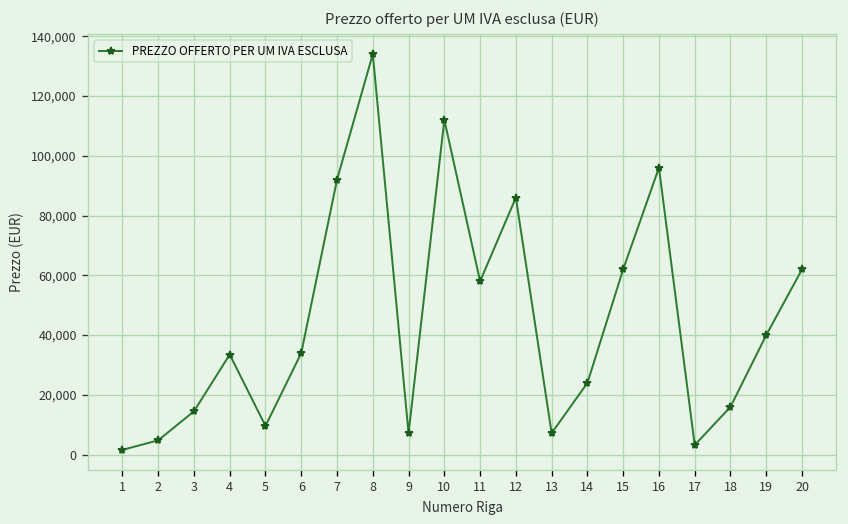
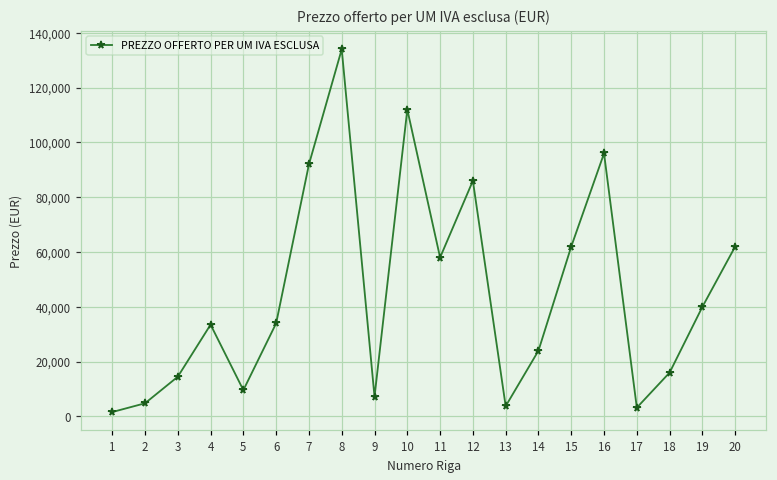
  {
    "1": "2,000",
    "2": "5,000",
    "3": "15,000",
    "4": "34,000",
    "5": "10,000",
    "6": "34,000",
    "7": "92,000",
    "8": "134,000",
    "9": "7,000",
    "10": "112,000",
    "11": "58,000",
    "12": "86,000",
-   "13": "7,000",
+   "13": "4,000",
    "14": "24,000",
    "15": "62,000",
    "16": "96,000",
    "17": "3,000",
    "18": "16,000",
    "19": "40,000",
    "20": "62,000"
  }
